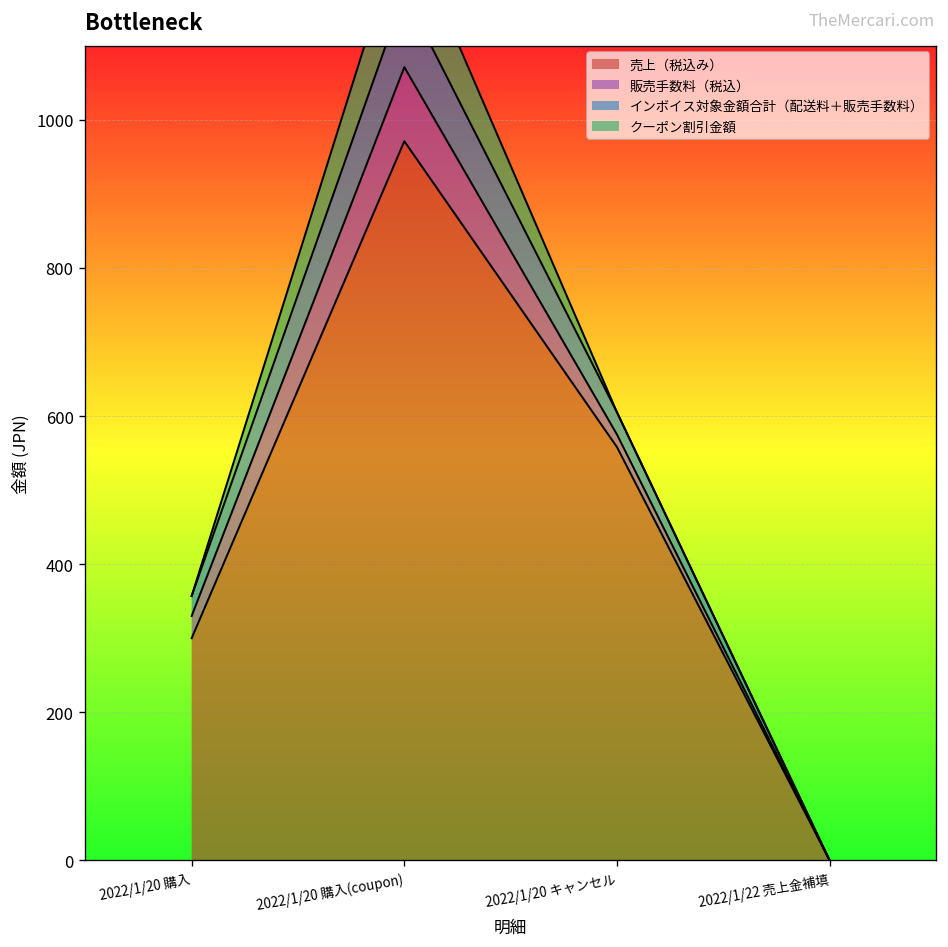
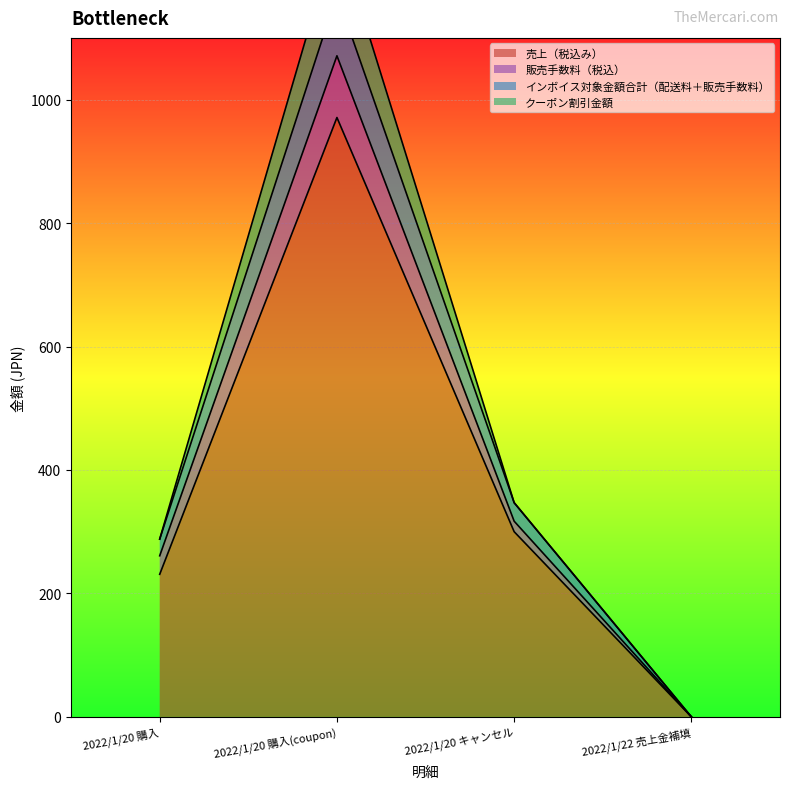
  {
    "売上（税込み）": {
-     "2022/1/20 購入": 300,
+     "2022/1/20 購入": 230,
      "2022/1/20 購入(coupon)": 970,
-     "2022/1/20 キャンセル": 560
+     "2022/1/20 キャンセル": 300
    },
    "販売手数料（税込）": {
      "2022/1/20 購入": 30,
      "2022/1/20 購入(coupon)": 100,
      "2022/1/20 キャンセル": 20
    }
  }
